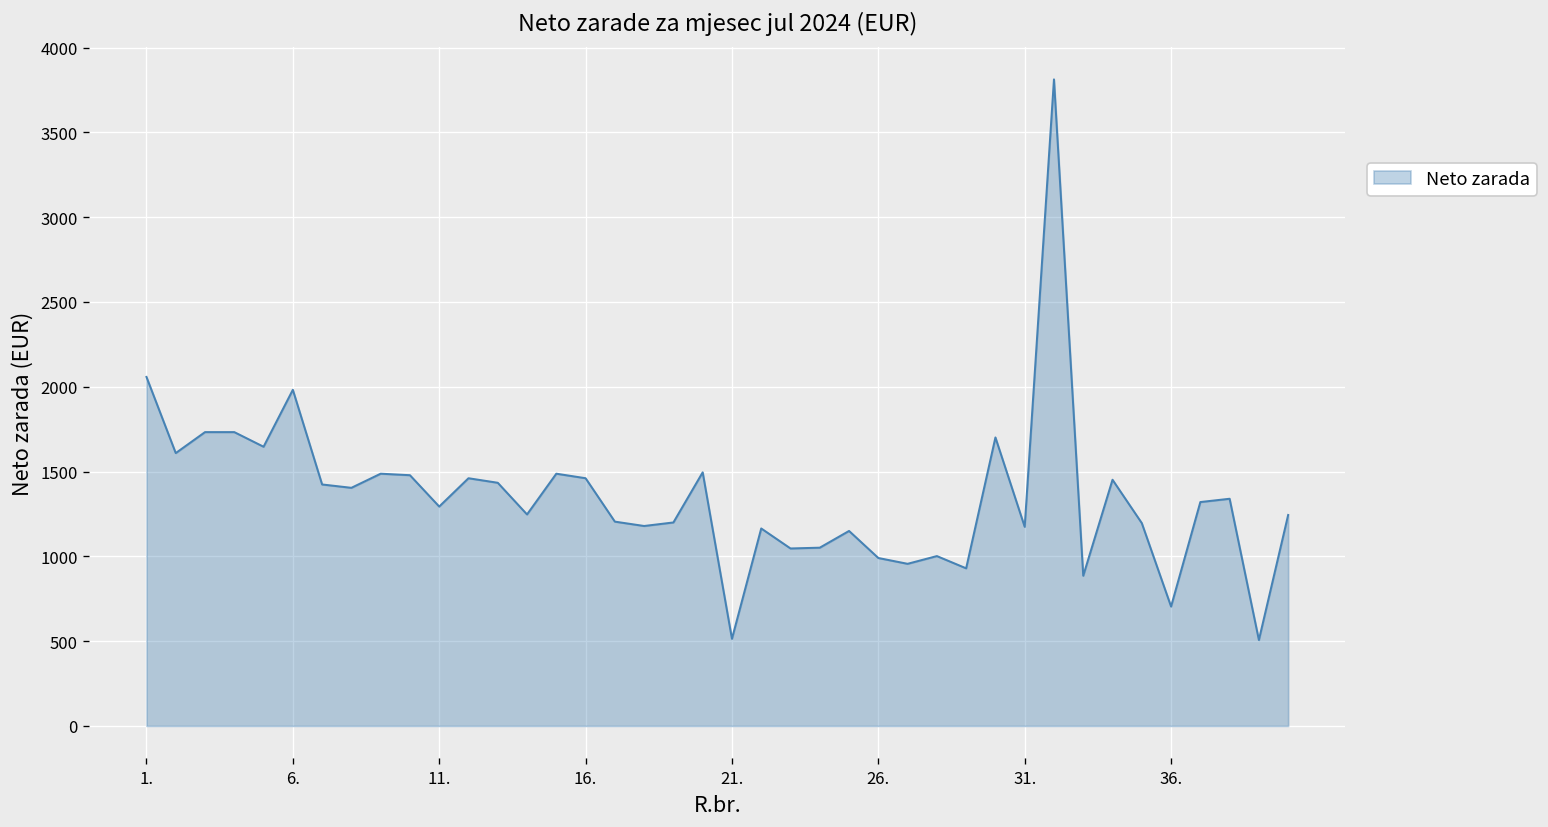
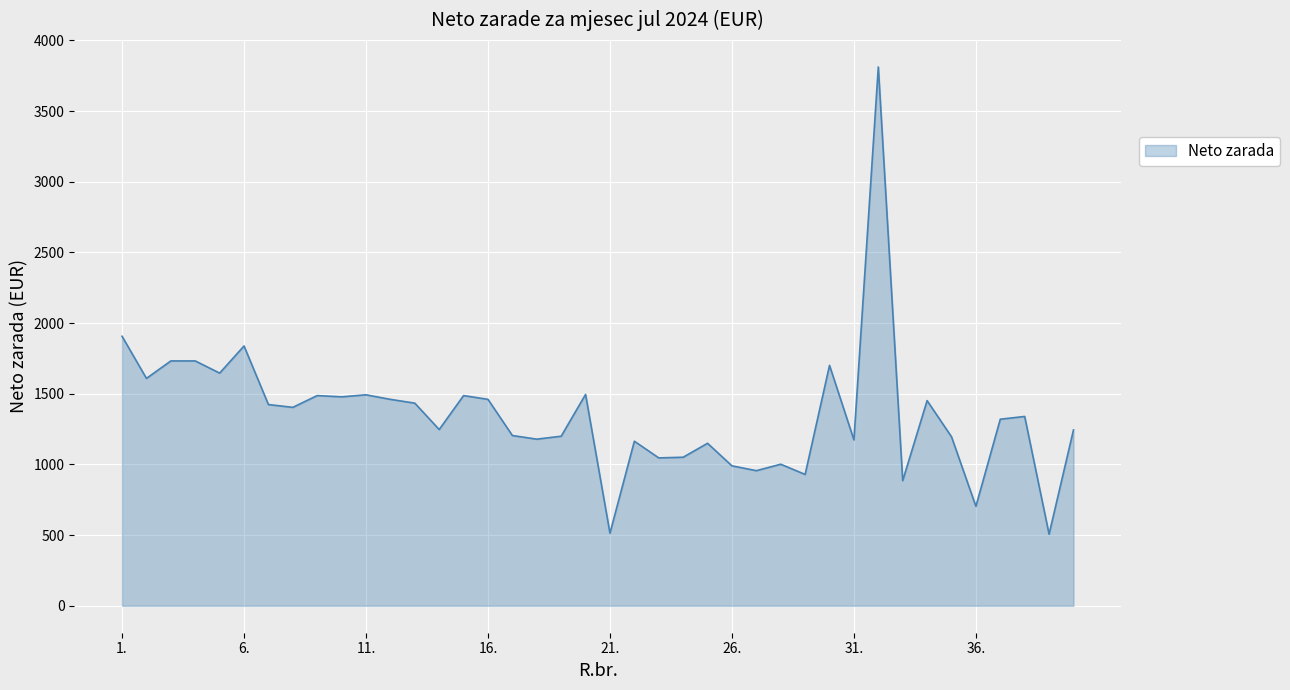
  {
-   "1.": 2060,
-   "6.": 1980,
-   "11.": 1290,
+   "1.": 1910,
+   "6.": 1840,
+   "11.": 1490,
    "16.": 1460,
    "21.": 510,
    "26.": 990,
    "31.": 1170,
    "36.": 700
  }
